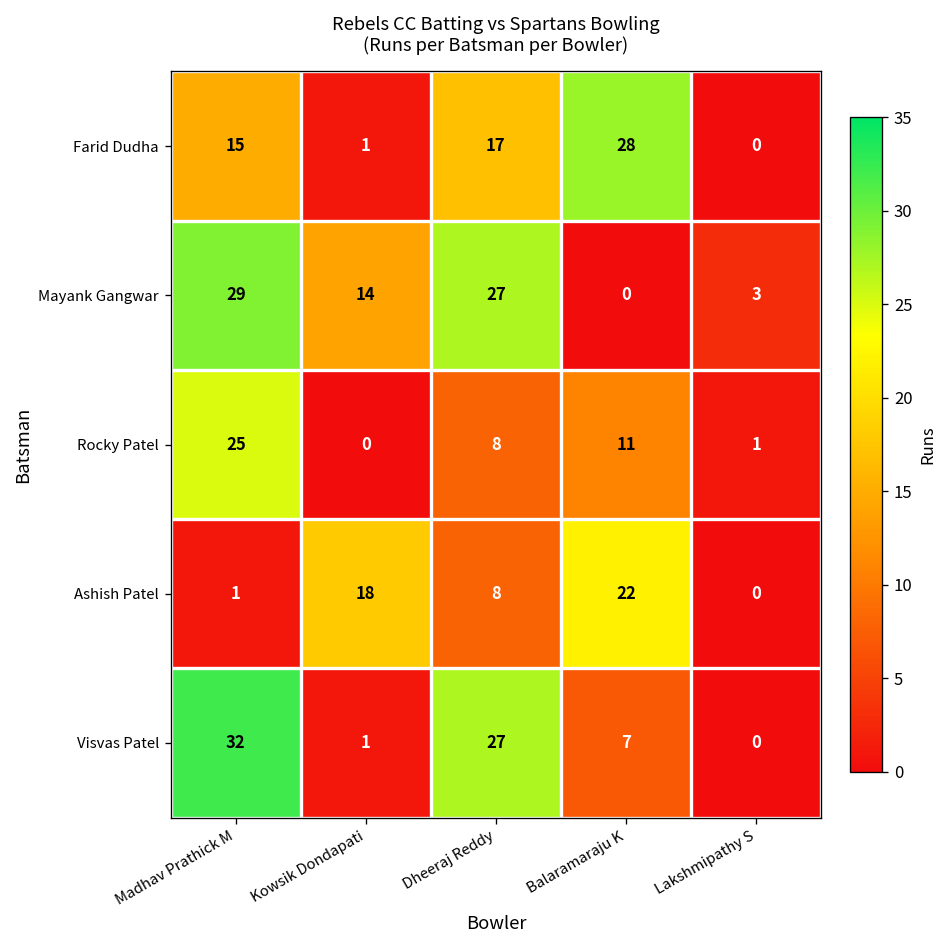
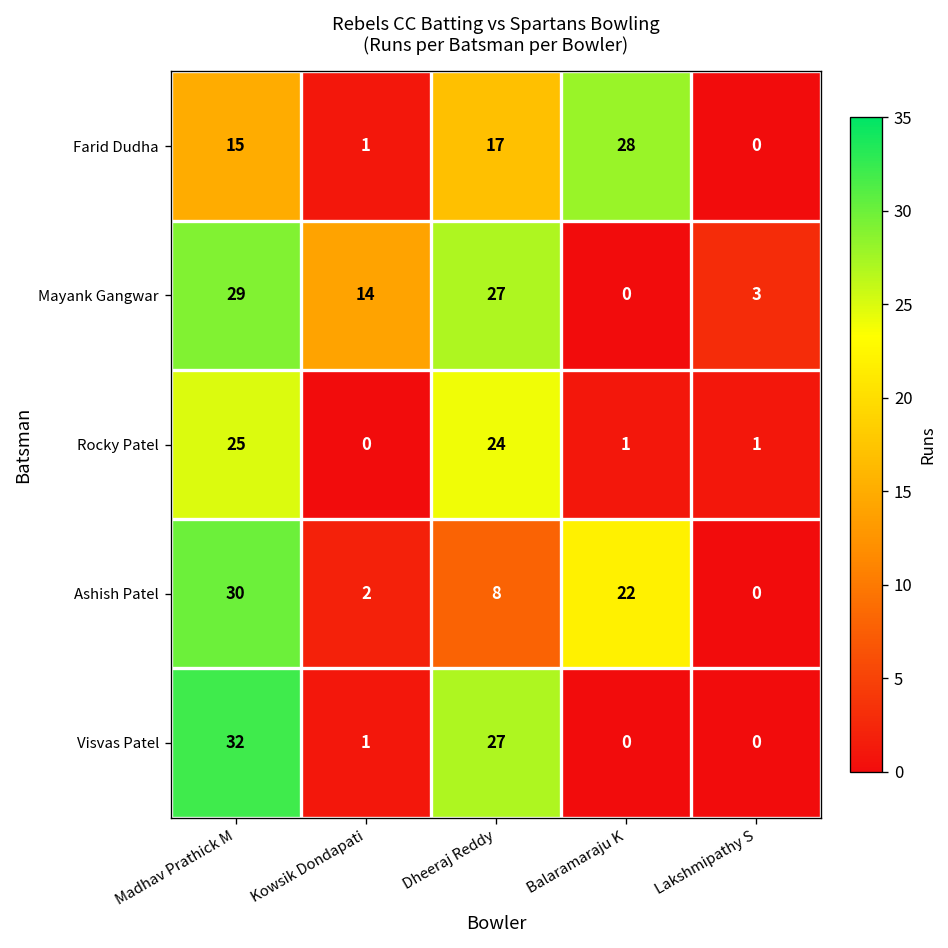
  {
    "Farid Dudha": {
      "Madhav Prathick M": 15,
      "Kowsik Dondapati": 1,
      "Dheeraj Reddy": 17,
      "Balaramaraju K": 28,
      "Lakshmipathy S": 0
    },
    "Mayank Gangwar": {
      "Madhav Prathick M": 29,
      "Kowsik Dondapati": 14,
      "Dheeraj Reddy": 27,
      "Balaramaraju K": 0,
      "Lakshmipathy S": 3
    },
    "Rocky Patel": {
      "Madhav Prathick M": 25,
      "Kowsik Dondapati": 0,
-     "Dheeraj Reddy": 8,
-     "Balaramaraju K": 11,
+     "Dheeraj Reddy": 24,
+     "Balaramaraju K": 1,
      "Lakshmipathy S": 1
    },
    "Ashish Patel": {
-     "Madhav Prathick M": 1,
-     "Kowsik Dondapati": 18,
+     "Madhav Prathick M": 30,
+     "Kowsik Dondapati": 2,
      "Dheeraj Reddy": 8,
      "Balaramaraju K": 22,
      "Lakshmipathy S": 0
    },
    "Visvas Patel": {
      "Madhav Prathick M": 32,
      "Kowsik Dondapati": 1,
      "Dheeraj Reddy": 27,
-     "Balaramaraju K": 7,
+     "Balaramaraju K": 0,
      "Lakshmipathy S": 0
    }
  }
